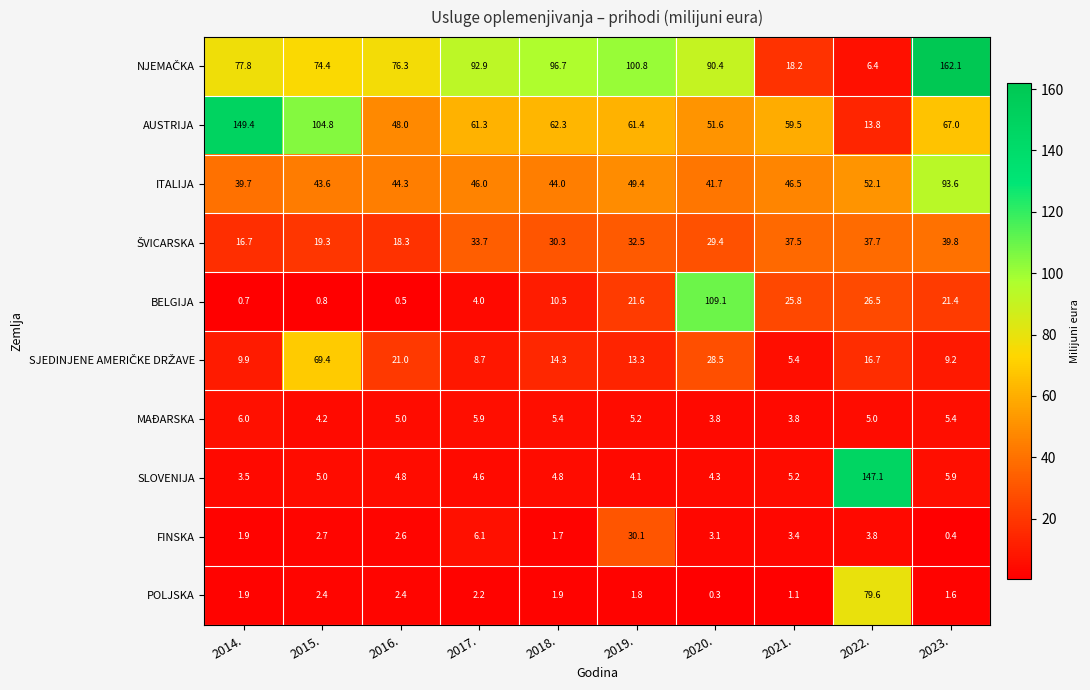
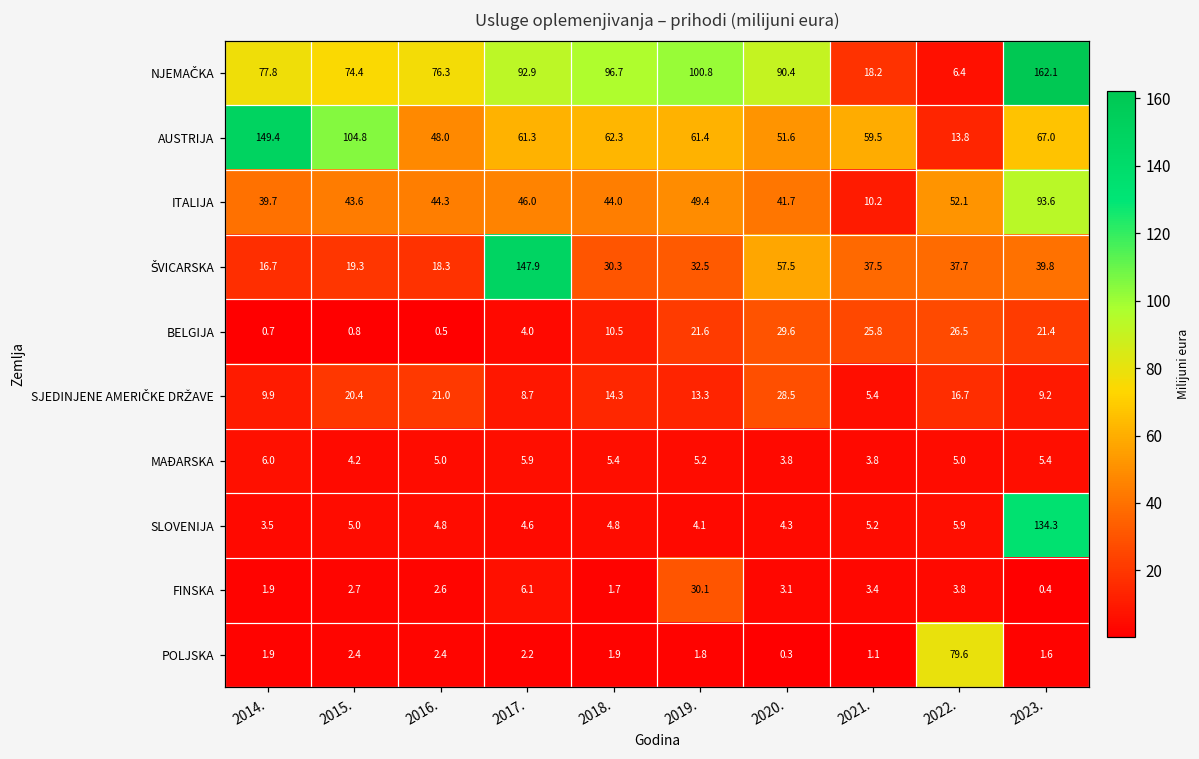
  {
    "NJEMAČKA": {
      "2014.": 77.8,
      "2015.": 74.4,
      "2016.": 76.3,
      "2017.": 92.9,
      "2018.": 96.7,
      "2019.": 100.8,
      "2020.": 90.4,
      "2021.": 18.2,
      "2022.": 6.4,
      "2023.": 162.1
    },
    "AUSTRIJA": {
      "2014.": 149.4,
      "2015.": 104.8,
      "2016.": 48.0,
      "2017.": 61.3,
      "2018.": 62.3,
      "2019.": 61.4,
      "2020.": 51.6,
      "2021.": 59.5,
      "2022.": 13.8,
      "2023.": 67.0
    },
    "ITALIJA": {
      "2014.": 39.7,
      "2015.": 43.6,
      "2016.": 44.3,
      "2017.": 46.0,
      "2018.": 44.0,
      "2019.": 49.4,
      "2020.": 41.7,
-     "2021.": 46.5,
+     "2021.": 10.2,
      "2022.": 52.1,
      "2023.": 93.6
    },
    "ŠVICARSKA": {
      "2014.": 16.7,
      "2015.": 19.3,
      "2016.": 18.3,
-     "2017.": 33.7,
+     "2017.": 147.9,
      "2018.": 30.3,
      "2019.": 32.5,
-     "2020.": 29.4,
+     "2020.": 57.5,
      "2021.": 37.5,
      "2022.": 37.7,
      "2023.": 39.8
    },
    "BELGIJA": {
      "2014.": 0.7,
      "2015.": 0.8,
      "2016.": 0.5,
      "2017.": 4.0,
      "2018.": 10.5,
      "2019.": 21.6,
-     "2020.": 109.1,
+     "2020.": 29.6,
      "2021.": 25.8,
      "2022.": 26.5,
      "2023.": 21.4
    },
    "SJEDINJENE AMERIČKE DRŽAVE": {
      "2014.": 9.9,
-     "2015.": 69.4,
+     "2015.": 20.4,
      "2016.": 21.0,
      "2017.": 8.7,
      "2018.": 14.3,
      "2019.": 13.3,
      "2020.": 28.5,
      "2021.": 5.4,
      "2022.": 16.7,
      "2023.": 9.2
    },
    "MAĐARSKA": {
      "2014.": 6.0,
      "2015.": 4.2,
      "2016.": 5.0,
      "2017.": 5.9,
      "2018.": 5.4,
      "2019.": 5.2,
      "2020.": 3.8,
      "2021.": 3.8,
      "2022.": 5.0,
      "2023.": 5.4
    },
    "SLOVENIJA": {
      "2014.": 3.5,
      "2015.": 5.0,
      "2016.": 4.8,
      "2017.": 4.6,
      "2018.": 4.8,
      "2019.": 4.1,
      "2020.": 4.3,
      "2021.": 5.2,
-     "2022.": 147.1,
-     "2023.": 5.9
+     "2022.": 5.9,
+     "2023.": 134.3
    },
    "FINSKA": {
      "2014.": 1.9,
      "2015.": 2.7,
      "2016.": 2.6,
      "2017.": 6.1,
      "2018.": 1.7,
      "2019.": 30.1,
      "2020.": 3.1,
      "2021.": 3.4,
      "2022.": 3.8,
      "2023.": 0.4
    },
    "POLJSKA": {
      "2014.": 1.9,
      "2015.": 2.4,
      "2016.": 2.4,
      "2017.": 2.2,
      "2018.": 1.9,
      "2019.": 1.8,
      "2020.": 0.3,
      "2021.": 1.1,
      "2022.": 79.6,
      "2023.": 1.6
    }
  }
